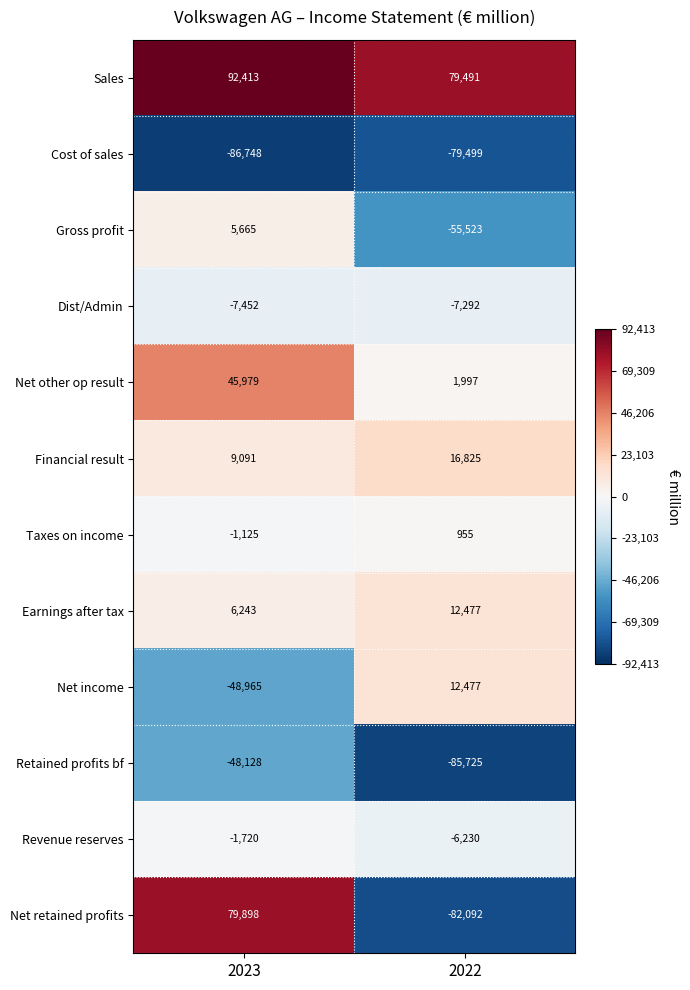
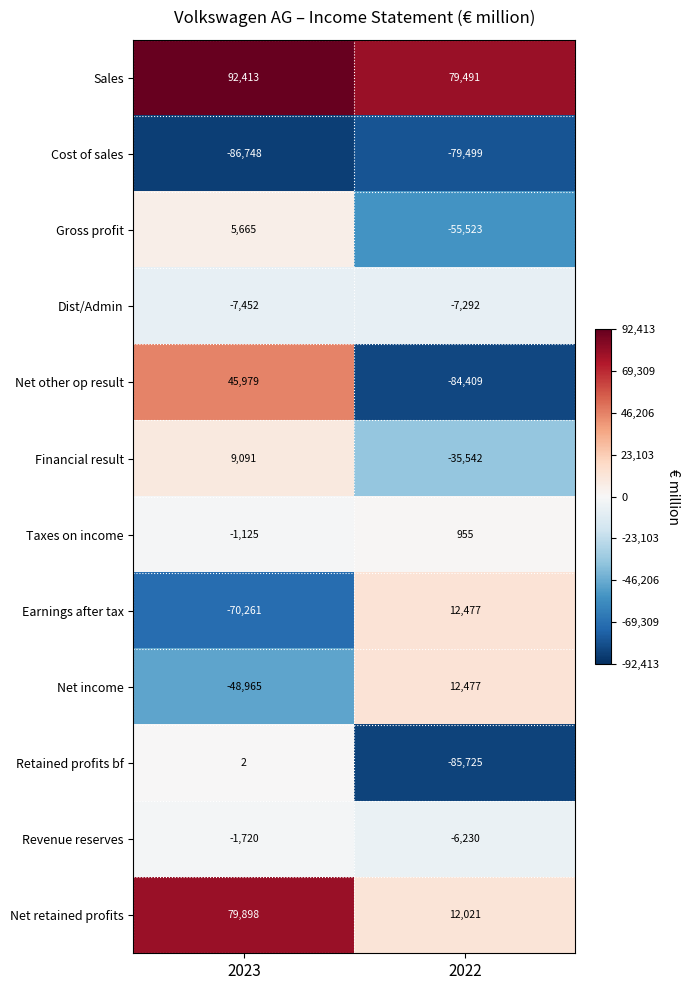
  {
    "Sales": {
      "2023": "92,413",
      "2022": "79,491"
    },
    "Cost of sales": {
      "2023": "-86,748",
      "2022": "-79,499"
    },
    "Gross profit": {
      "2023": "5,665",
      "2022": "-55,523"
    },
    "Dist/Admin": {
      "2023": "-7,452",
      "2022": "-7,292"
    },
    "Net other op result": {
      "2023": "45,979",
-     "2022": "1,997"
+     "2022": "-84,409"
    },
    "Financial result": {
      "2023": "9,091",
-     "2022": "16,825"
+     "2022": "-35,542"
    },
    "Taxes on income": {
      "2023": "-1,125",
      "2022": "955"
    },
    "Earnings after tax": {
-     "2023": "6,243",
+     "2023": "-70,261",
      "2022": "12,477"
    },
    "Net income": {
      "2023": "-48,965",
      "2022": "12,477"
    },
    "Retained profits bf": {
-     "2023": "-48,128",
+     "2023": "2",
      "2022": "-85,725"
    },
    "Revenue reserves": {
      "2023": "-1,720",
      "2022": "-6,230"
    },
    "Net retained profits": {
      "2023": "79,898",
-     "2022": "-82,092"
+     "2022": "12,021"
    }
  }
